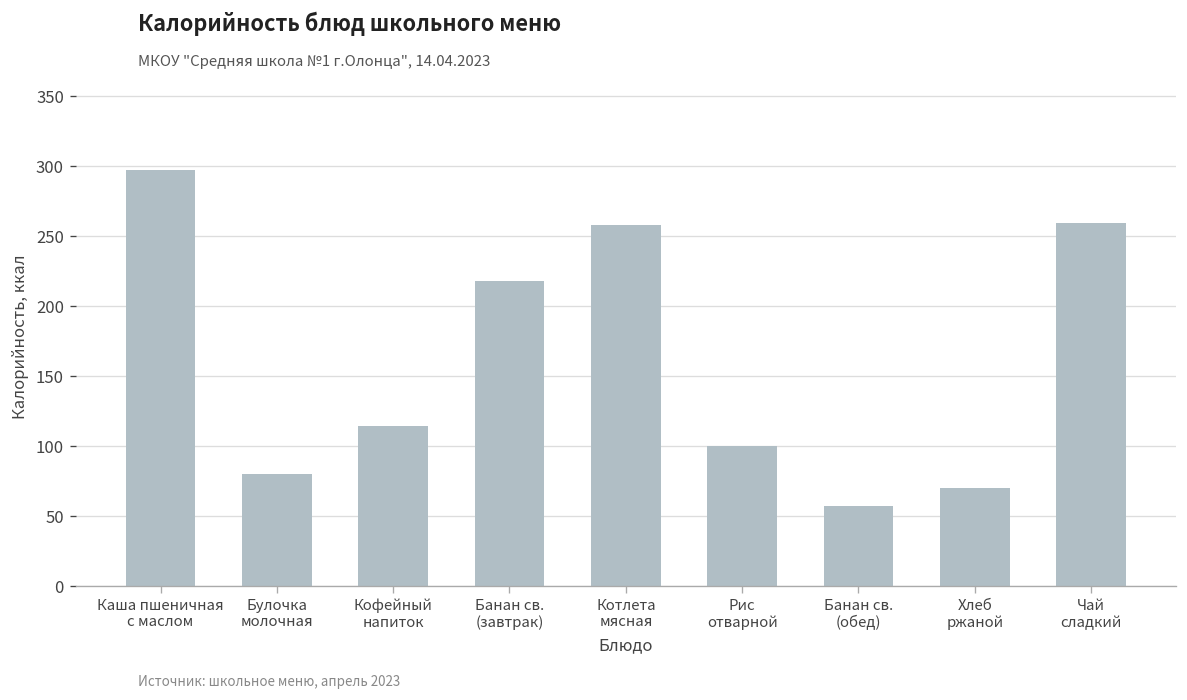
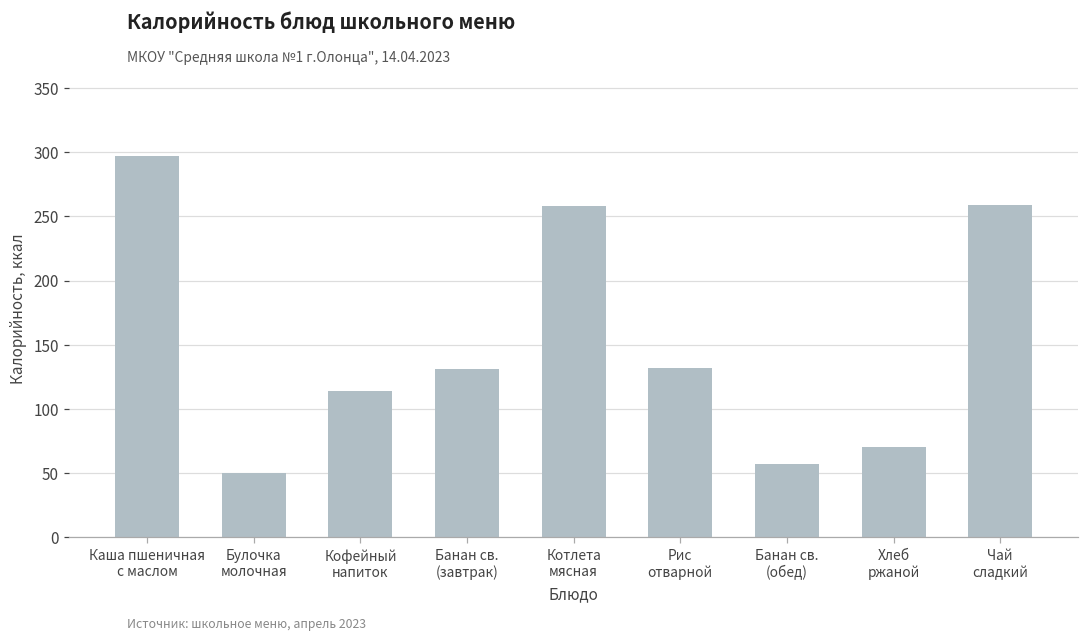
  {
    "Каша пшеничная с маслом": 297,
-   "Булочка молочная": 80,
+   "Булочка молочная": 50,
    "Кофейный напиток": 114,
-   "Банан св. (завтрак)": 218,
+   "Банан св. (завтрак)": 131,
    "Котлета мясная": 258,
-   "Рис отварной": 100,
+   "Рис отварной": 132,
    "Банан св. (обед)": 57,
    "Хлеб ржаной": 70,
    "Чай сладкий": 259
  }
